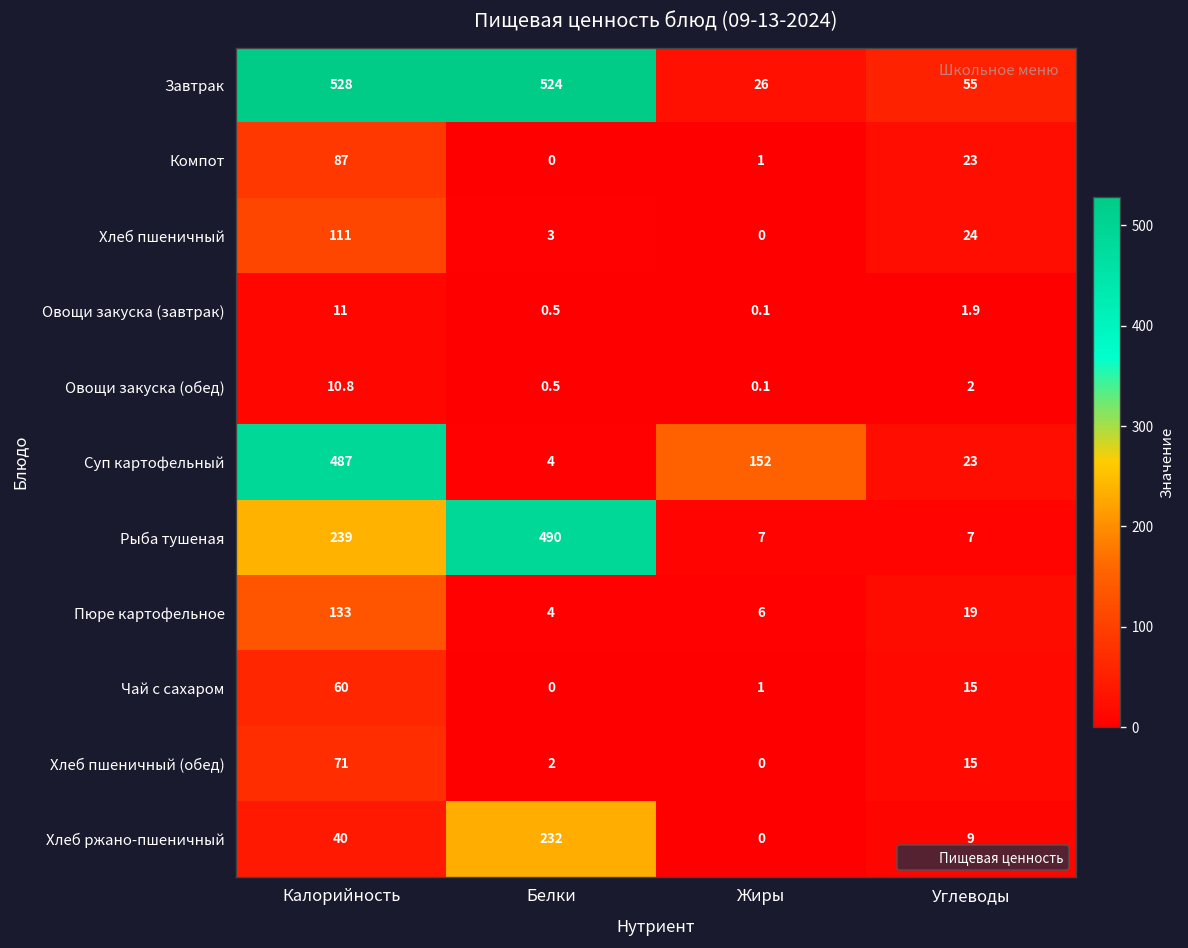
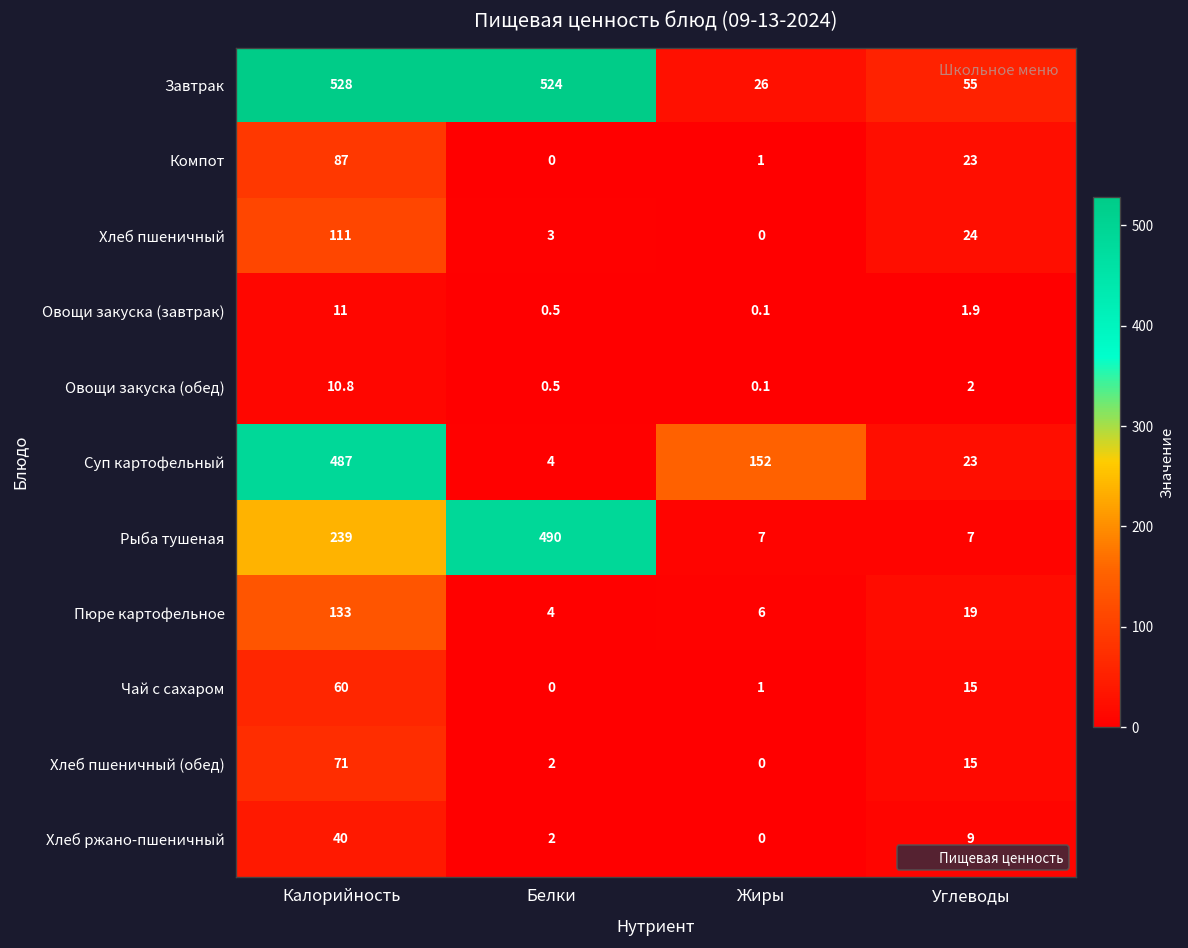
  {
    "Завтрак": {
      "Калорийность": 528,
      "Белки": 524,
      "Жиры": 26
    },
    "Компот": {
      "Калорийность": 87,
      "Белки": 0,
      "Жиры": 1,
      "Углеводы": 23
    },
    "Хлеб пшеничный": {
      "Калорийность": 111,
      "Белки": 3,
      "Жиры": 0,
      "Углеводы": 24
    },
    "Овощи закуска (завтрак)": {
      "Калорийность": 11,
      "Белки": 0.5,
      "Жиры": 0.1,
      "Углеводы": 1.9
    },
    "Овощи закуска (обед)": {
      "Калорийность": 10.8,
      "Белки": 0.5,
      "Жиры": 0.1,
      "Углеводы": 2
    },
    "Суп картофельный": {
      "Калорийность": 487,
      "Белки": 4,
      "Жиры": 152,
      "Углеводы": 23
    },
    "Рыба тушеная": {
      "Калорийность": 239,
      "Белки": 490,
      "Жиры": 7,
      "Углеводы": 7
    },
    "Пюре картофельное": {
      "Калорийность": 133,
      "Белки": 4,
      "Жиры": 6,
      "Углеводы": 19
    },
    "Чай с сахаром": {
      "Калорийность": 60,
      "Белки": 0,
      "Жиры": 1,
      "Углеводы": 15
    },
    "Хлеб пшеничный (обед)": {
      "Калорийность": 71,
      "Белки": 2,
      "Жиры": 0,
      "Углеводы": 15
    },
    "Хлеб ржано-пшеничный": {
      "Калорийность": 40,
-     "Белки": 232,
+     "Белки": 2,
      "Жиры": 0,
      "Углеводы": 9
    }
  }
